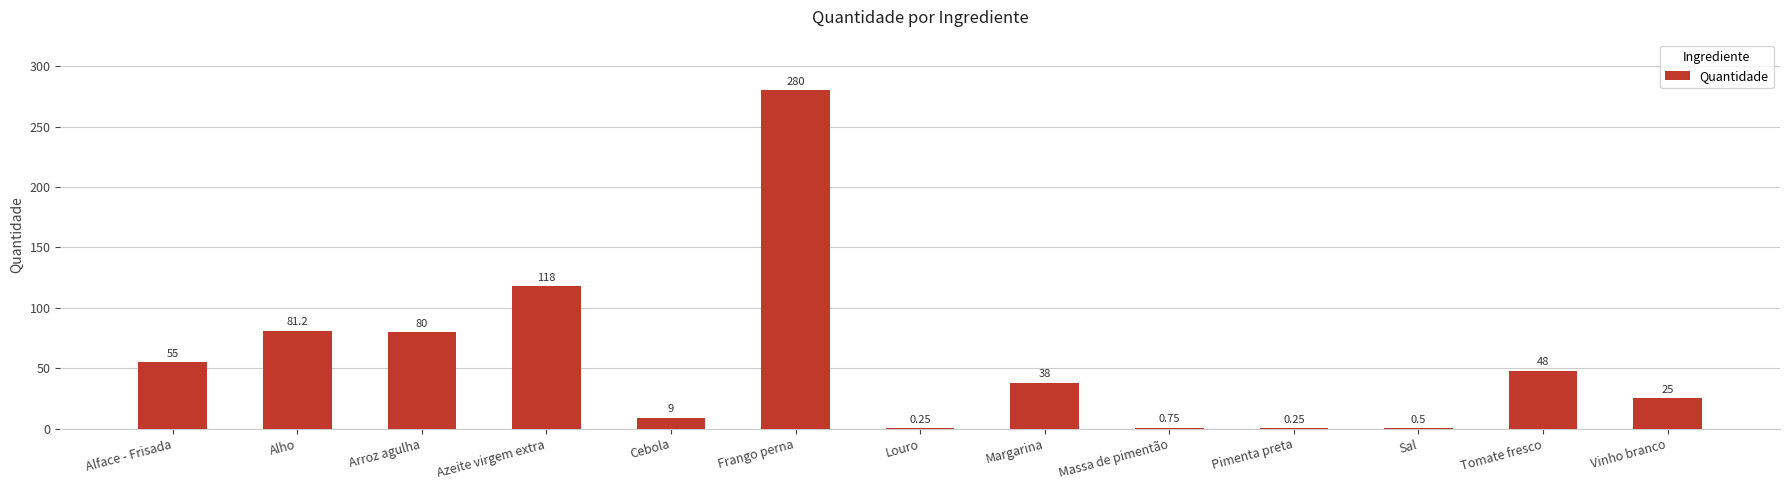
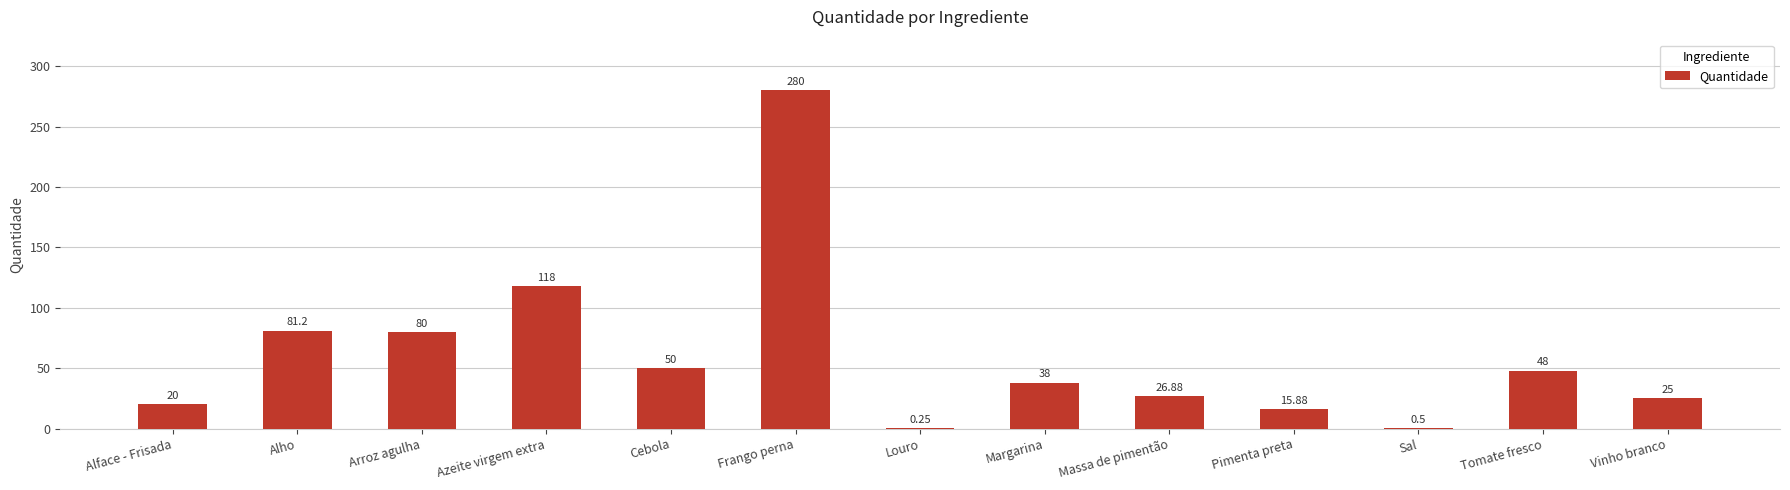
  {
-   "Alface - Frisada": 55,
+   "Alface - Frisada": 20,
    "Alho": 81.2,
    "Arroz agulha": 80,
    "Azeite virgem extra": 118,
-   "Cebola": 9,
+   "Cebola": 50,
    "Frango perna": 280,
    "Louro": 0.25,
    "Margarina": 38,
-   "Massa de pimentão": 0.75,
-   "Pimenta preta": 0.25,
+   "Massa de pimentão": 26.88,
+   "Pimenta preta": 15.88,
    "Sal": 0.5,
    "Tomate fresco": 48,
    "Vinho branco": 25
  }
